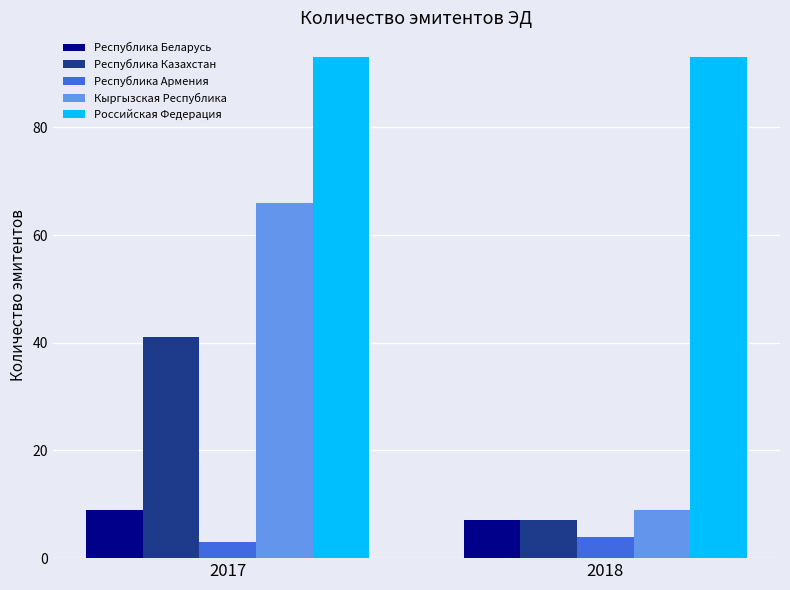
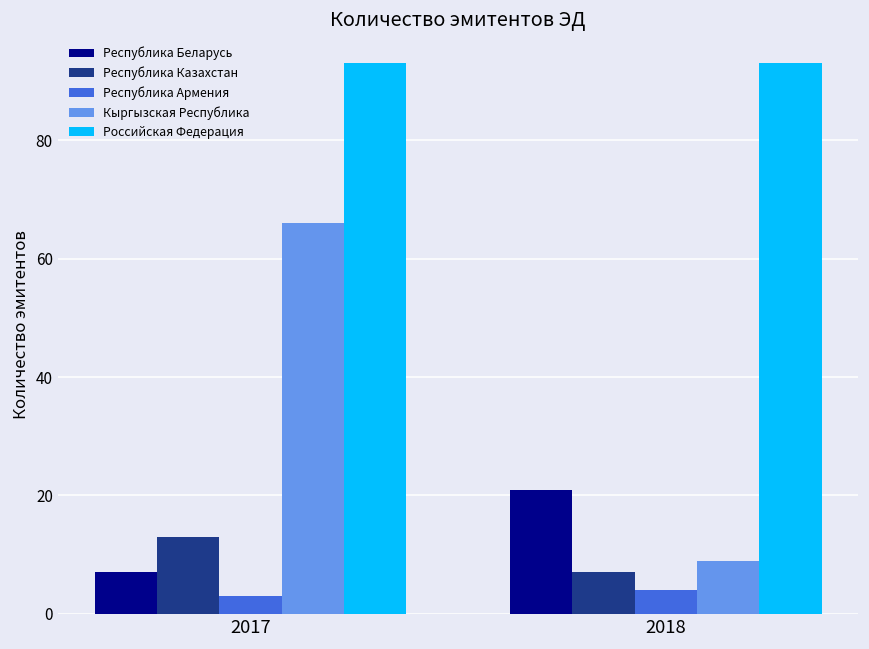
  {
    "Республика Беларусь": {
-     "2017": 9,
-     "2018": 7
+     "2017": 7,
+     "2018": 21
    },
    "Республика Казахстан": {
-     "2017": 41,
+     "2017": 13,
      "2018": 7
    },
    "Российская Федерация": {
      "2017": 93,
      "2018": 93
    }
  }
